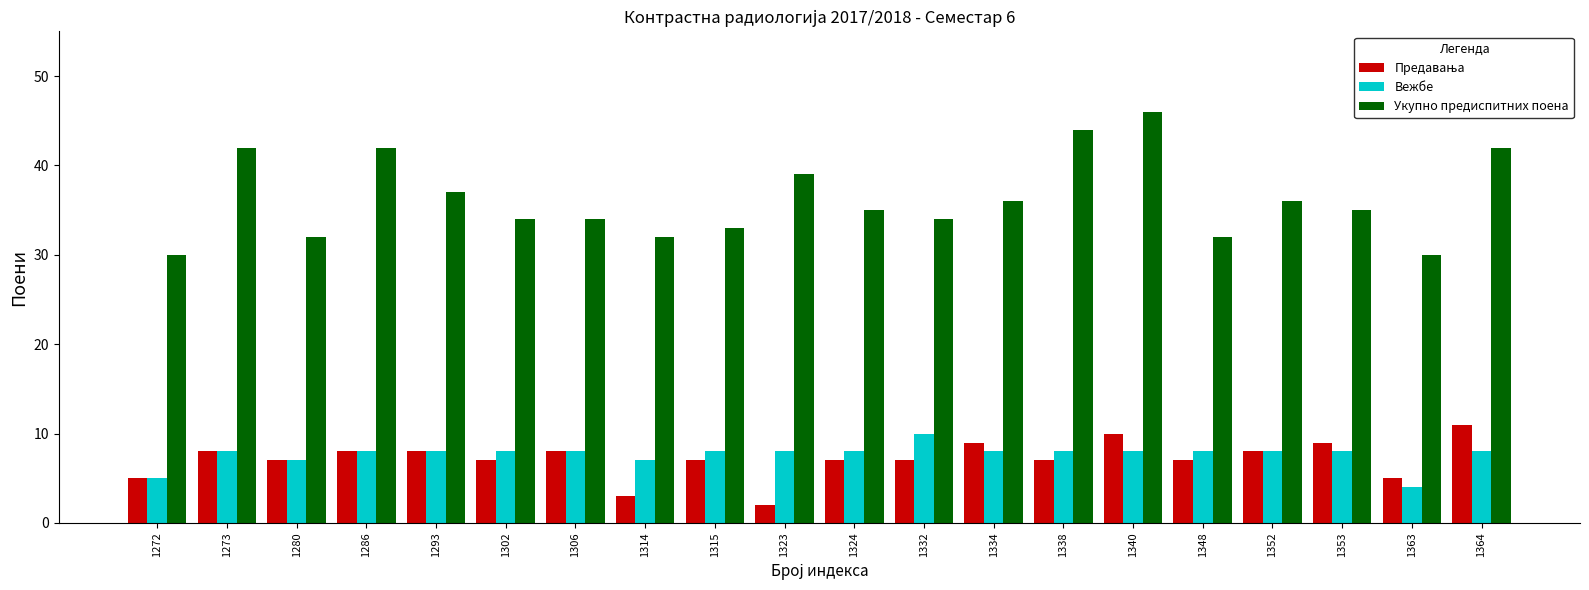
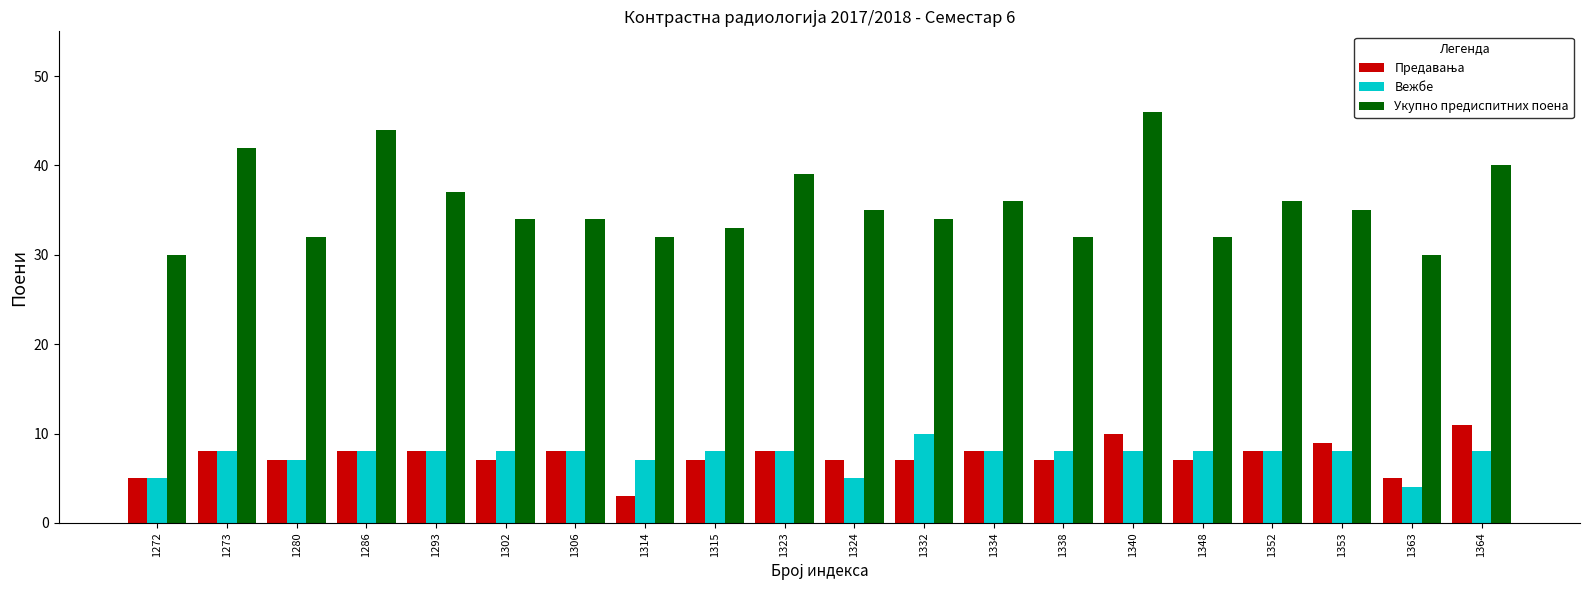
  {
    "Предавања": {
      "1272": 5,
      "1273": 8,
      "1280": 7,
      "1286": 8,
      "1293": 8,
      "1302": 7,
      "1306": 8,
      "1314": 3,
      "1315": 7,
-     "1323": 2,
+     "1323": 8,
      "1324": 7,
      "1332": 7,
-     "1334": 9,
+     "1334": 8,
      "1338": 7,
      "1340": 10,
      "1348": 7,
      "1352": 8,
      "1353": 9,
      "1363": 5,
      "1364": 11
    },
    "Вежбе": {
      "1272": 5,
      "1273": 8,
      "1280": 7,
      "1286": 8,
      "1293": 8,
      "1302": 8,
      "1306": 8,
      "1314": 7,
      "1315": 8,
      "1323": 8,
-     "1324": 8,
+     "1324": 5,
      "1332": 10,
      "1334": 8,
      "1338": 8,
      "1340": 8,
      "1348": 8,
      "1352": 8,
      "1353": 8,
      "1363": 4,
      "1364": 8
    },
    "Укупно предиспитних поена": {
      "1272": 30,
      "1273": 42,
      "1280": 32,
-     "1286": 42,
+     "1286": 44,
      "1293": 37,
      "1302": 34,
      "1306": 34,
      "1314": 32,
      "1315": 33,
      "1323": 39,
      "1324": 35,
      "1332": 34,
      "1334": 36,
-     "1338": 44,
+     "1338": 32,
      "1340": 46,
      "1348": 32,
      "1352": 36,
      "1353": 35,
      "1363": 30,
-     "1364": 42
+     "1364": 40
    }
  }
